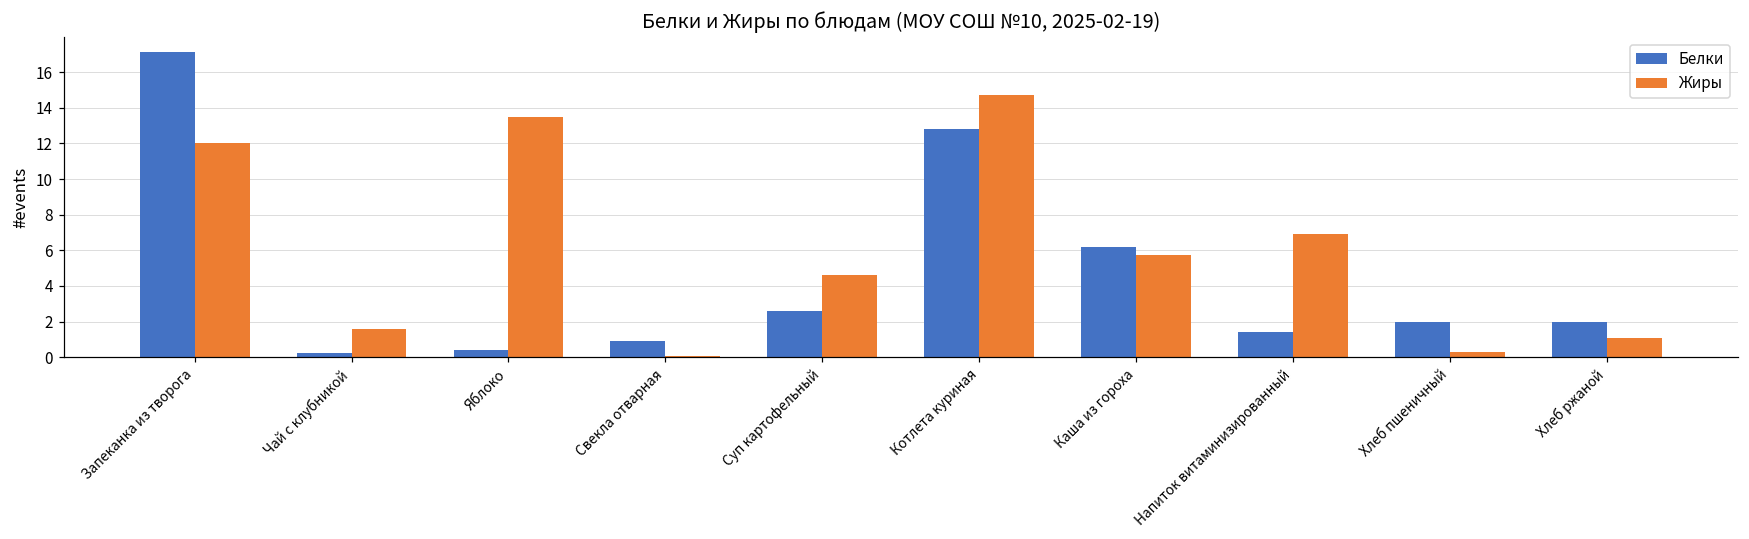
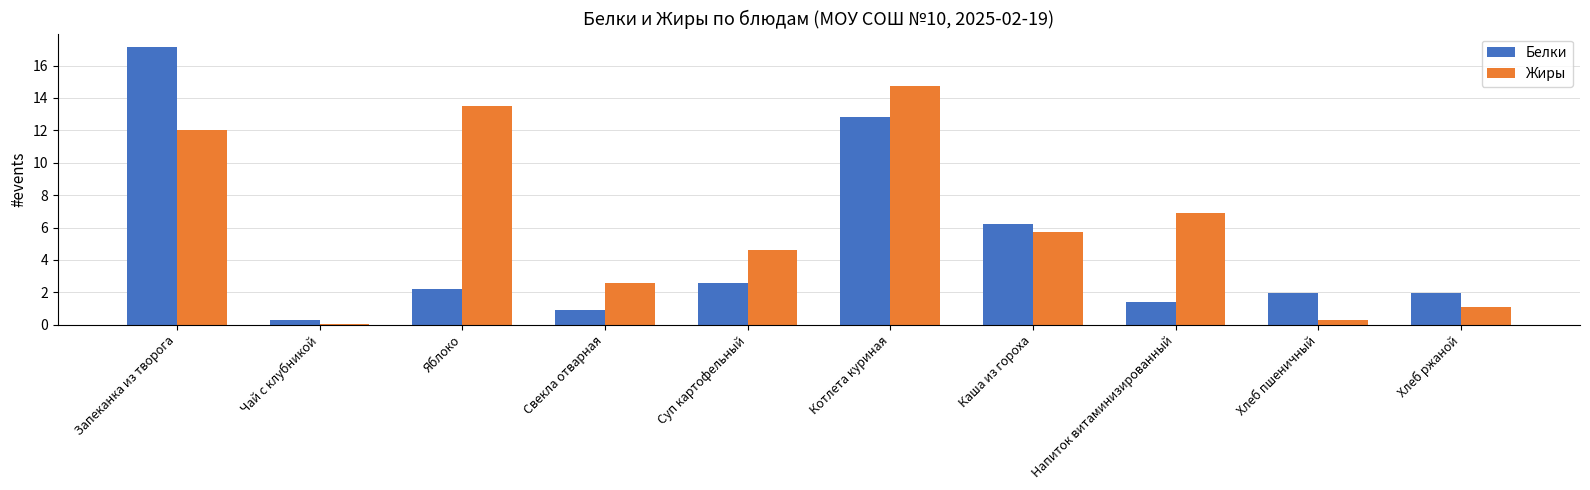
  {
    "Белки": {
      "Запеканка из творога": 17.1,
      "Чай с клубникой": 0.3,
-     "Яблоко": 0.4,
+     "Яблоко": 2.2,
      "Свекла отварная": 0.9,
      "Суп картофельный": 2.6,
      "Котлета куриная": 12.8,
      "Каша из гороха": 6.2,
      "Напиток витаминизированный": 1.4,
      "Хлеб пшеничный": 2.0,
      "Хлеб ржаной": 2.0
    },
    "Жиры": {
      "Запеканка из творога": 12.0,
-     "Чай с клубникой": 1.6,
+     "Чай с клубникой": 0.0,
      "Яблоко": 13.5,
-     "Свекла отварная": 0.1,
+     "Свекла отварная": 2.6,
      "Суп картофельный": 4.6,
      "Котлета куриная": 14.7,
      "Каша из гороха": 5.7,
      "Напиток витаминизированный": 6.9,
      "Хлеб пшеничный": 0.3,
      "Хлеб ржаной": 1.1
    }
  }
